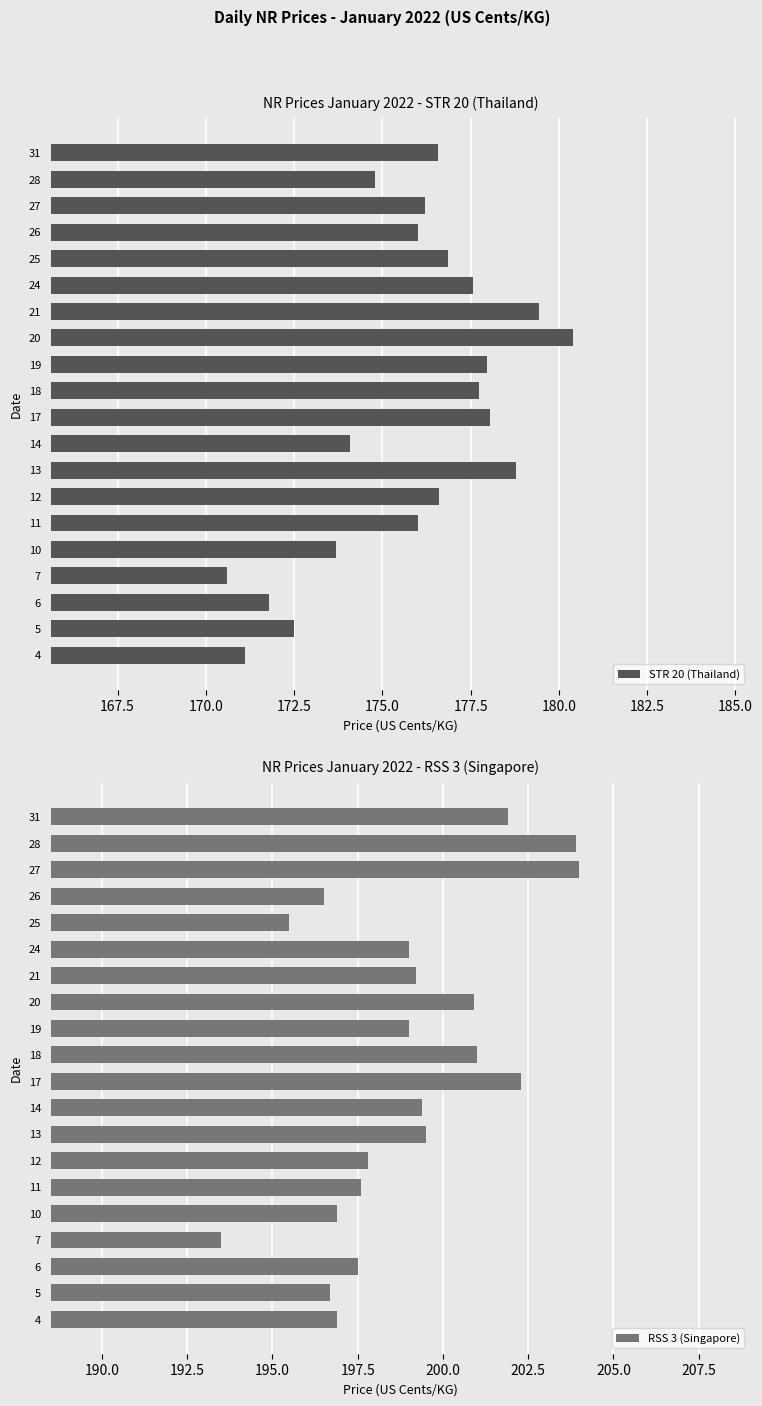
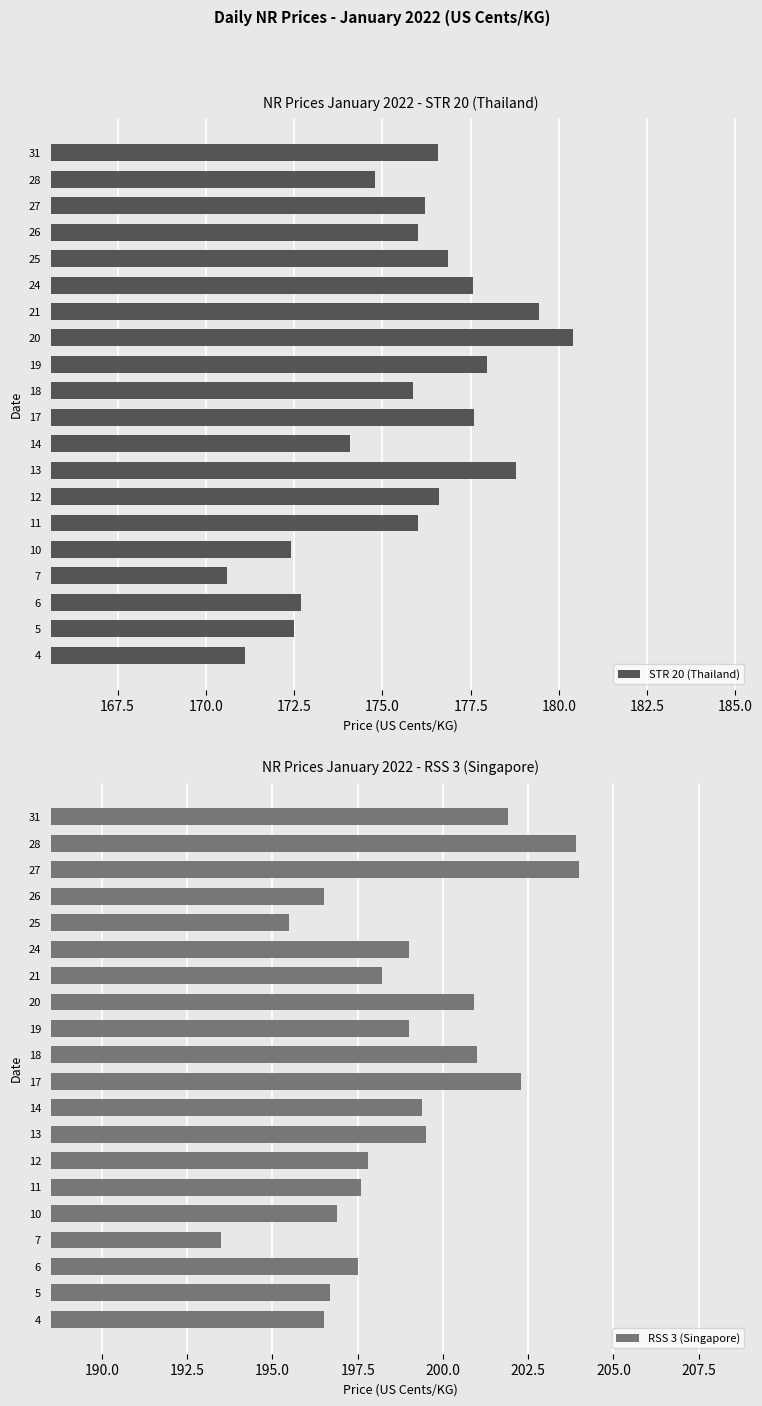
  {
    "NR Prices January 2022 - STR 20 (Thailand)": {
      "31": 176.6,
      "28": 174.8,
      "27": 176.2,
      "26": 176.0,
      "25": 176.9,
      "24": 177.6,
      "21": 179.4,
      "20": 180.4,
      "19": 178.0,
-     "18": 177.7,
-     "17": 178.1,
+     "18": 175.9,
+     "17": 177.6,
      "14": 174.1,
      "13": 178.8,
      "12": 176.6,
      "11": 176.0,
-     "10": 173.7,
+     "10": 172.4,
      "7": 170.6,
-     "6": 171.8,
+     "6": 172.7,
      "5": 172.5,
      "4": 171.1
    },
    "NR Prices January 2022 - RSS 3 (Singapore)": {
      "31": 201.9,
      "28": 203.9,
      "27": 204.0,
      "26": 196.5,
      "25": 195.5,
      "24": 199.0,
-     "21": 199.2,
+     "21": 198.2,
      "20": 200.9,
      "19": 199.0,
      "18": 201.0,
      "17": 202.3,
      "14": 199.4,
      "13": 199.5,
      "12": 197.8,
      "11": 197.6,
      "10": 196.9,
      "7": 193.5,
      "6": 197.5,
      "5": 196.7,
-     "4": 196.9
+     "4": 196.5
    }
  }
